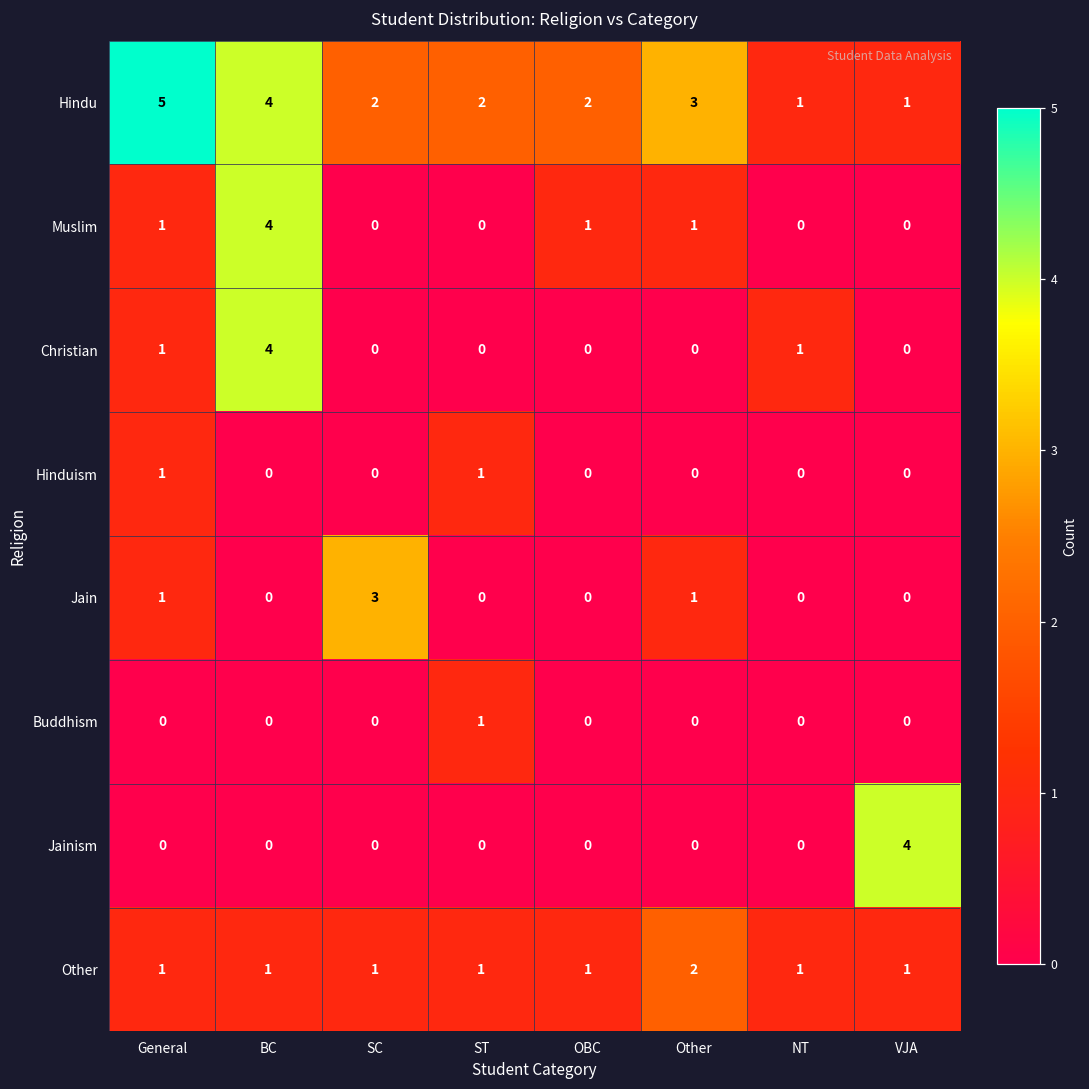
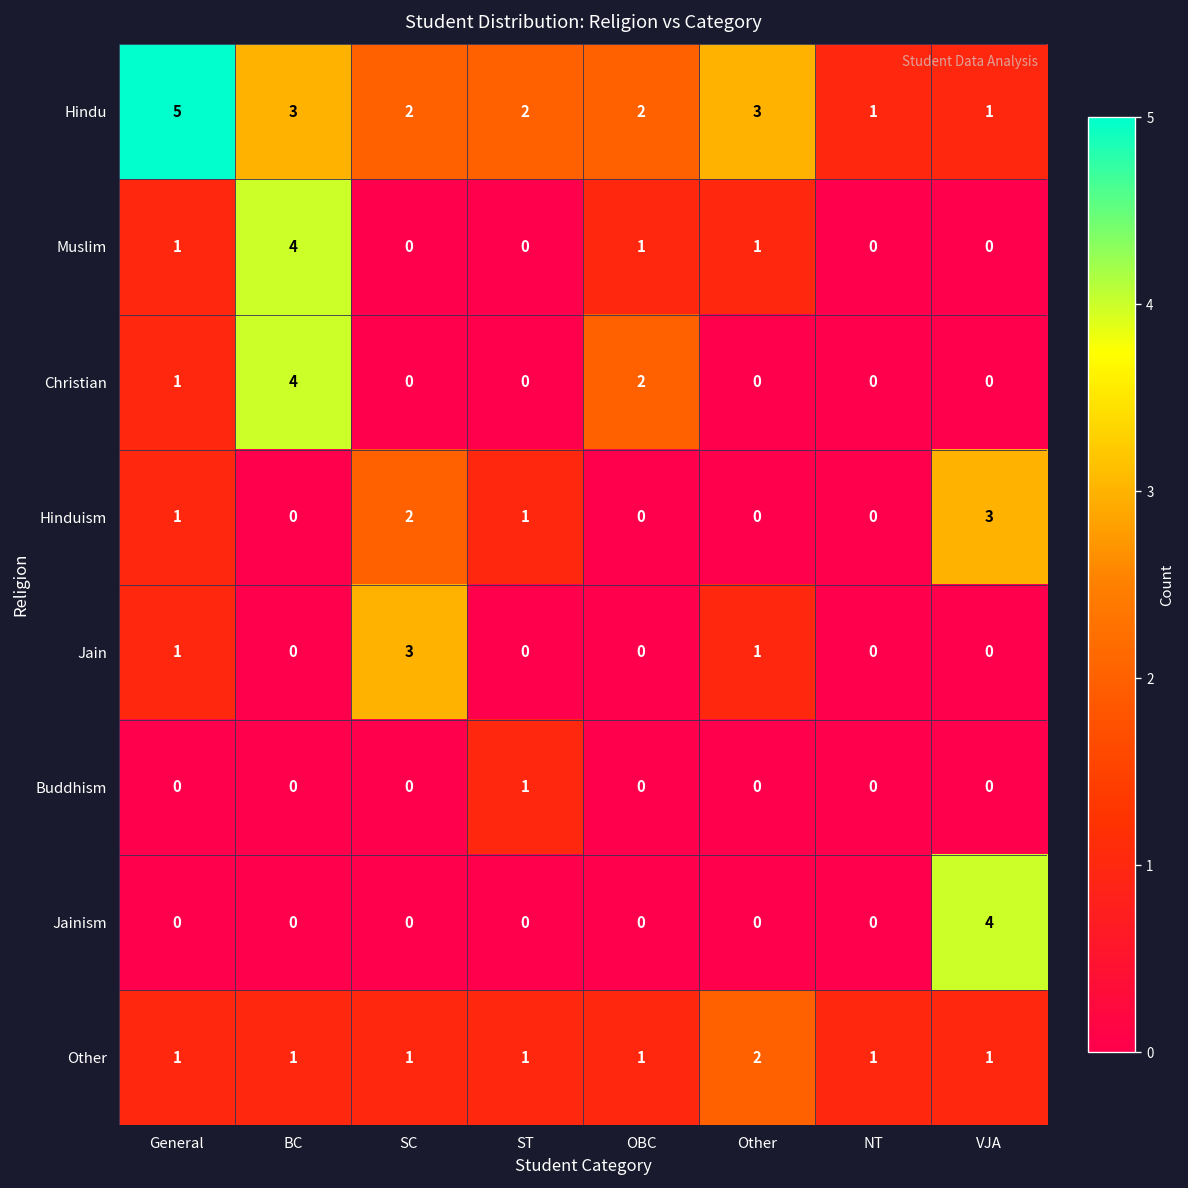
  {
    "Hindu": {
      "General": 5,
-     "BC": 4,
+     "BC": 3,
      "SC": 2,
      "ST": 2,
      "OBC": 2,
      "Other": 3,
      "NT": 1
    },
    "Muslim": {
      "General": 1,
      "BC": 4,
      "SC": 0,
      "ST": 0,
      "OBC": 1,
      "Other": 1,
      "NT": 0,
      "VJA": 0
    },
    "Christian": {
      "General": 1,
      "BC": 4,
      "SC": 0,
      "ST": 0,
-     "OBC": 0,
+     "OBC": 2,
      "Other": 0,
-     "NT": 1,
+     "NT": 0,
      "VJA": 0
    },
    "Hinduism": {
      "General": 1,
      "BC": 0,
-     "SC": 0,
+     "SC": 2,
      "ST": 1,
      "OBC": 0,
      "Other": 0,
      "NT": 0,
-     "VJA": 0
+     "VJA": 3
    },
    "Jain": {
      "General": 1,
      "BC": 0,
      "SC": 3,
      "ST": 0,
      "OBC": 0,
      "Other": 1,
      "NT": 0,
      "VJA": 0
    },
    "Buddhism": {
      "General": 0,
      "BC": 0,
      "SC": 0,
      "ST": 1,
      "OBC": 0,
      "Other": 0,
      "NT": 0,
      "VJA": 0
    },
    "Jainism": {
      "General": 0,
      "BC": 0,
      "SC": 0,
      "ST": 0,
      "OBC": 0,
      "Other": 0,
      "NT": 0,
      "VJA": 4
    },
    "Other": {
      "General": 1,
      "BC": 1,
      "SC": 1,
      "ST": 1,
      "OBC": 1,
      "Other": 2,
      "NT": 1,
      "VJA": 1
    }
  }
